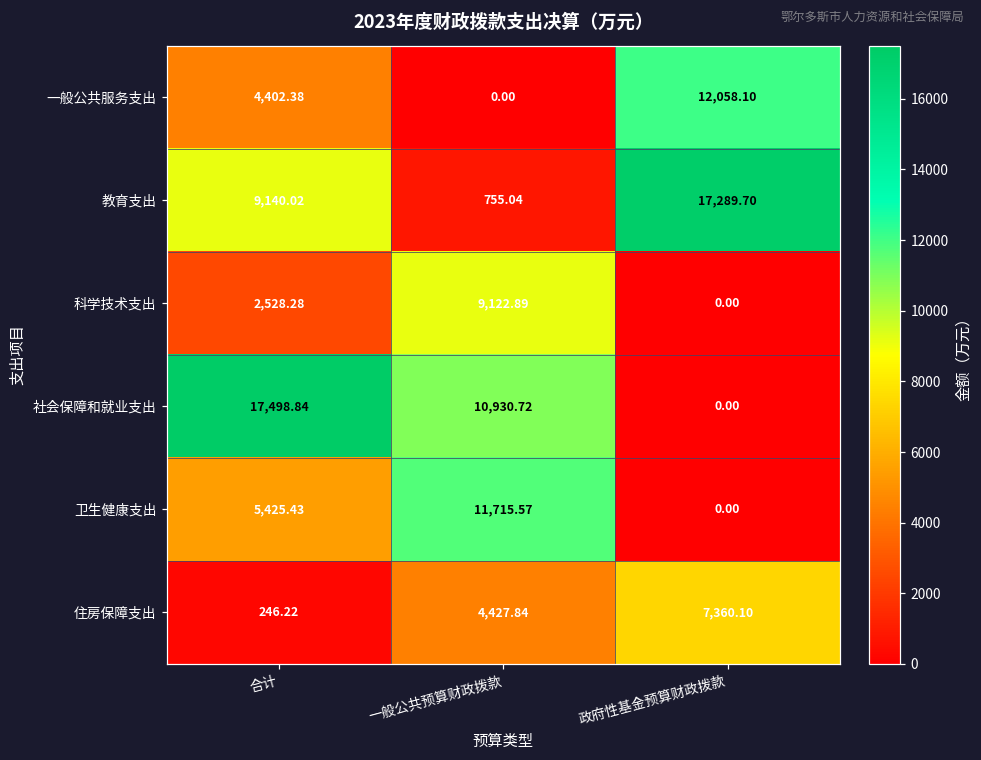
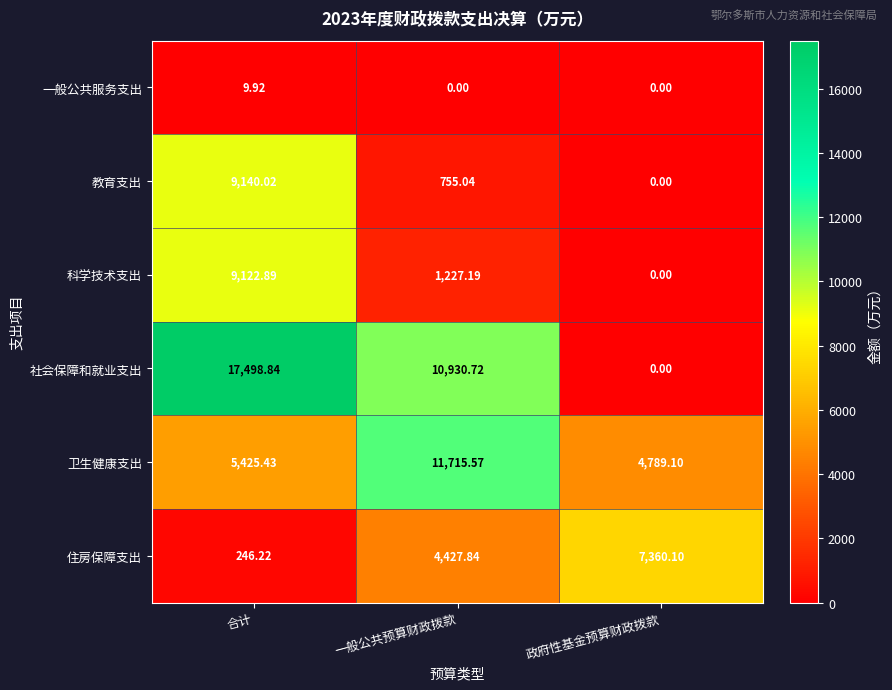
  {
    "一般公共服务支出": {
-     "合计": "4,402.38",
+     "合计": "9.92",
      "一般公共预算财政拨款": "0.00",
-     "政府性基金预算财政拨款": "12,058.10"
+     "政府性基金预算财政拨款": "0.00"
    },
    "教育支出": {
      "合计": "9,140.02",
      "一般公共预算财政拨款": "755.04",
-     "政府性基金预算财政拨款": "17,289.70"
+     "政府性基金预算财政拨款": "0.00"
    },
    "科学技术支出": {
-     "合计": "2,528.28",
-     "一般公共预算财政拨款": "9,122.89",
+     "合计": "9,122.89",
+     "一般公共预算财政拨款": "1,227.19",
      "政府性基金预算财政拨款": "0.00"
    },
    "社会保障和就业支出": {
      "合计": "17,498.84",
      "一般公共预算财政拨款": "10,930.72",
      "政府性基金预算财政拨款": "0.00"
    },
    "卫生健康支出": {
      "合计": "5,425.43",
      "一般公共预算财政拨款": "11,715.57",
-     "政府性基金预算财政拨款": "0.00"
+     "政府性基金预算财政拨款": "4,789.10"
    },
    "住房保障支出": {
      "合计": "246.22",
      "一般公共预算财政拨款": "4,427.84",
      "政府性基金预算财政拨款": "7,360.10"
    }
  }
